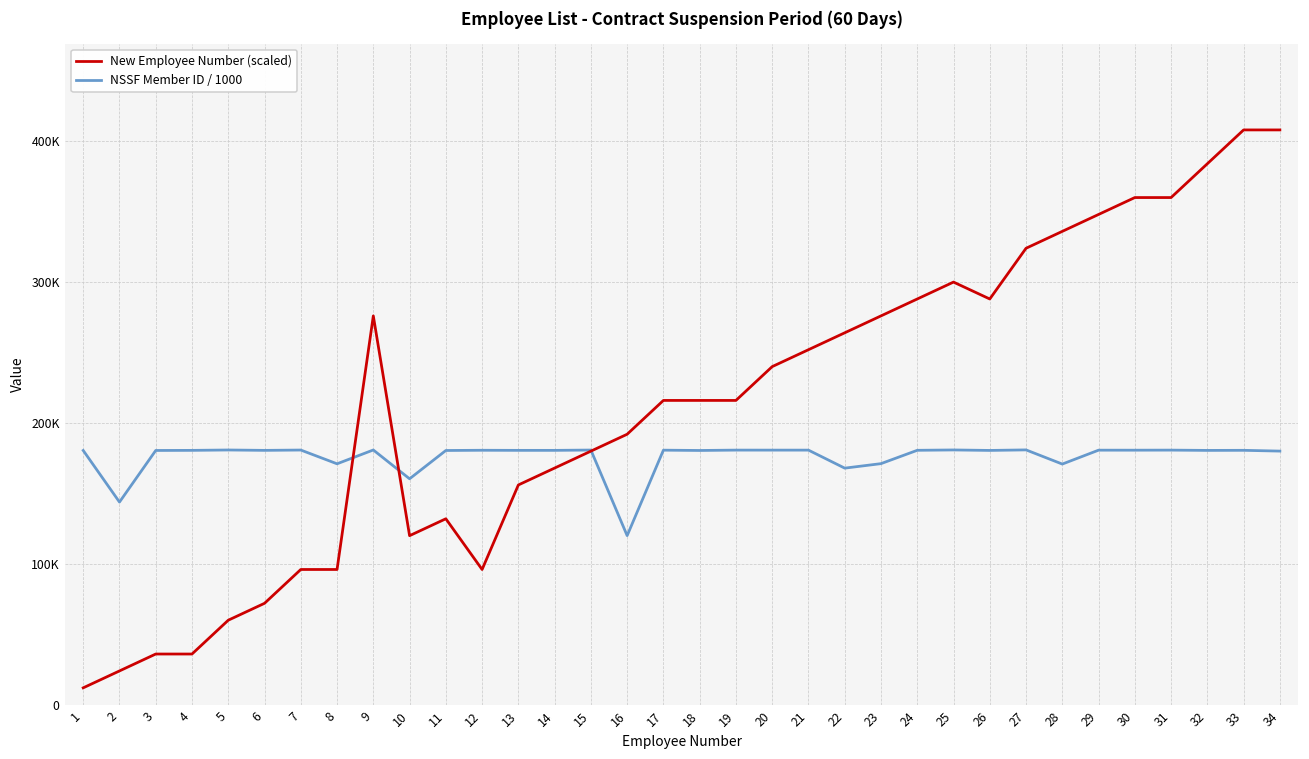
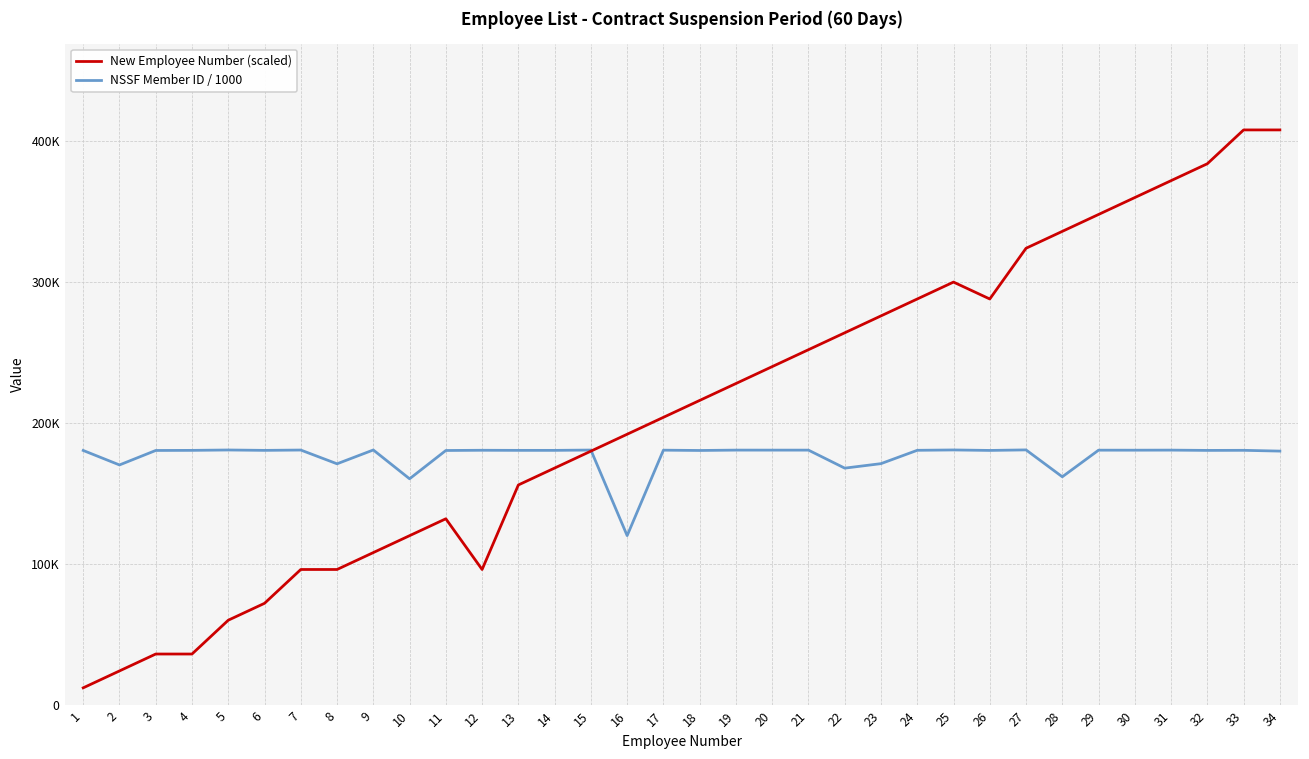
  {
    "New Employee Number (scaled)": {
      "1": 12000,
      "2": 24000,
      "3": 36000,
      "4": 36000,
      "5": 60000,
      "6": 72000,
      "7": 96000,
      "8": 96000,
-     "9": 276000,
+     "9": 108000,
      "10": 120000,
      "11": 132000,
      "12": 96000,
      "13": 156000,
      "14": 168000,
      "16": 192000,
-     "17": 216000,
+     "17": 204000,
      "18": 216000,
-     "19": 216000,
+     "19": 228000,
      "20": 240000,
      "21": 252000,
      "22": 264000,
      "23": 276000,
      "24": 288000,
      "25": 300000,
      "26": 288000,
      "27": 324000,
      "28": 336000,
      "29": 348000,
      "30": 360000,
-     "31": 360000,
+     "31": 372000,
      "32": 384000,
      "33": 408000,
      "34": 408000
    },
    "NSSF Member ID / 1000": {
      "1": 180000,
-     "2": 144000,
+     "2": 170000,
      "3": 180000,
      "4": 181000,
      "5": 181000,
      "6": 181000,
      "7": 181000,
      "8": 171000,
      "9": 181000,
      "10": 160000,
      "11": 180000,
      "12": 181000,
      "13": 181000,
      "14": 181000,
      "16": 120000,
      "17": 181000,
      "18": 180000,
      "19": 181000,
      "20": 181000,
      "21": 181000,
      "22": 168000,
      "23": 171000,
      "24": 181000,
      "25": 181000,
      "26": 181000,
      "27": 181000,
-     "28": 171000,
+     "28": 162000,
      "29": 181000,
      "30": 181000,
      "31": 181000,
      "32": 181000,
      "33": 181000,
      "34": 180000
    }
  }
